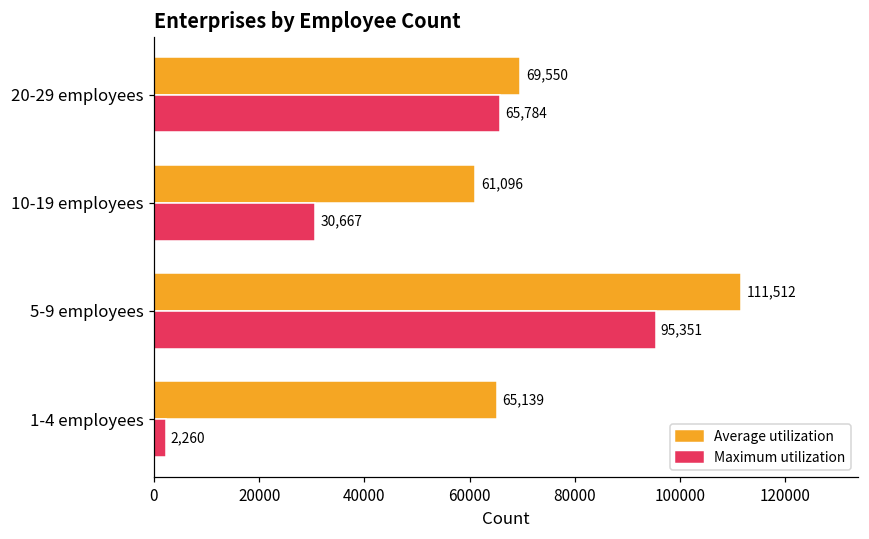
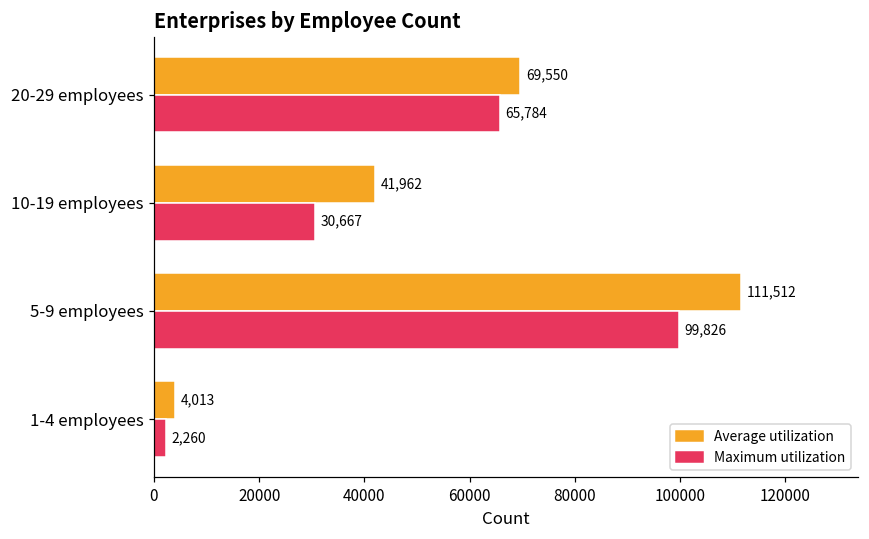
  {
    "Average utilization": {
      "20-29 employees": "69,550",
-     "10-19 employees": "61,096",
+     "10-19 employees": "41,962",
      "5-9 employees": "111,512",
-     "1-4 employees": "65,139"
+     "1-4 employees": "4,013"
    },
    "Maximum utilization": {
      "20-29 employees": "65,784",
      "10-19 employees": "30,667",
-     "5-9 employees": "95,351",
+     "5-9 employees": "99,826",
      "1-4 employees": "2,260"
    }
  }
